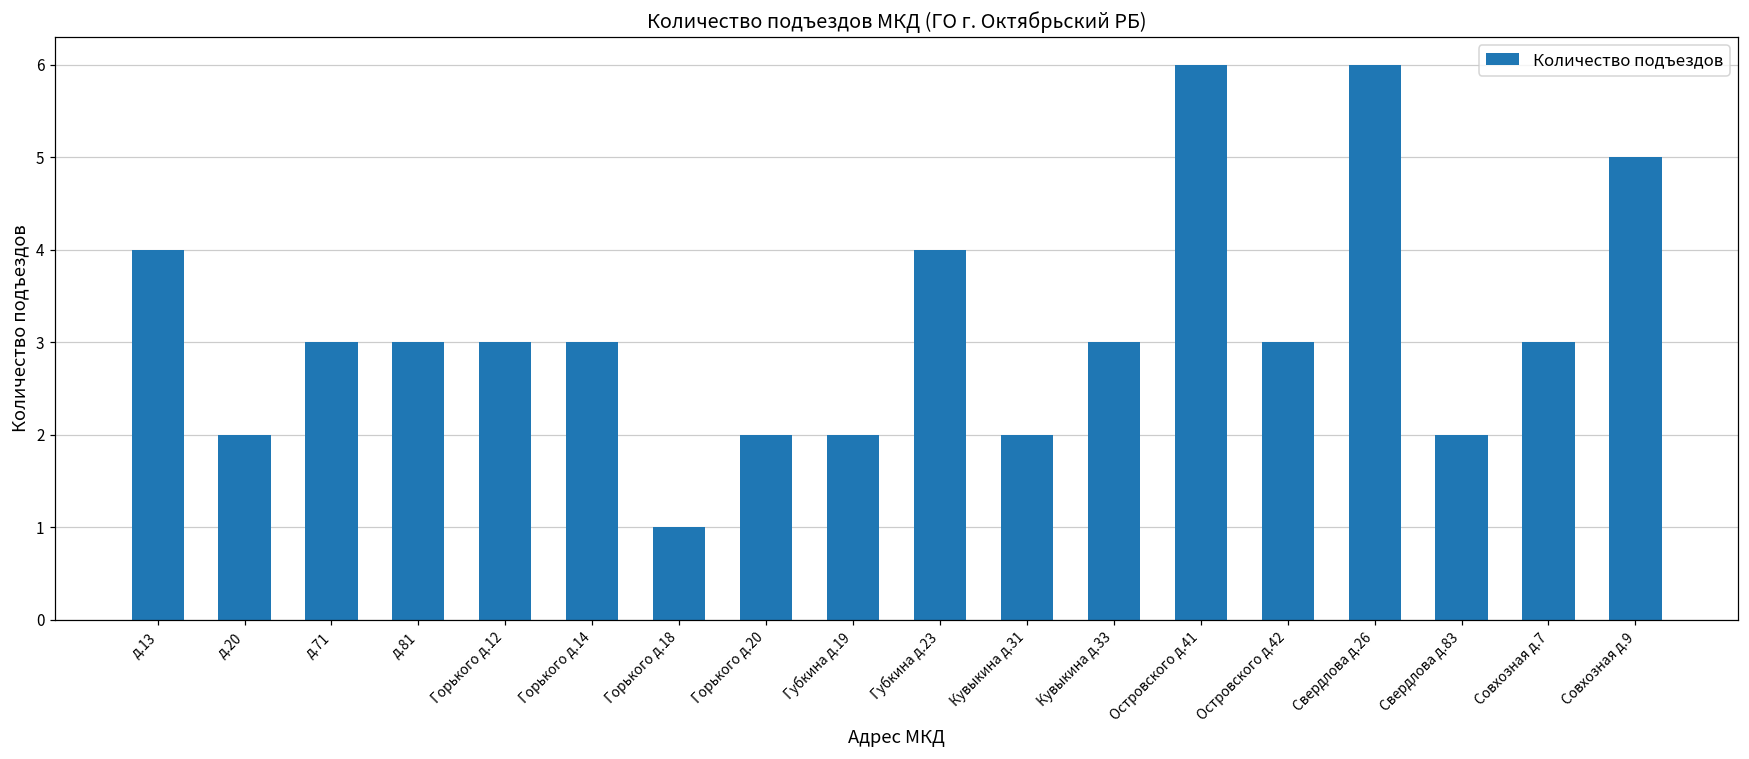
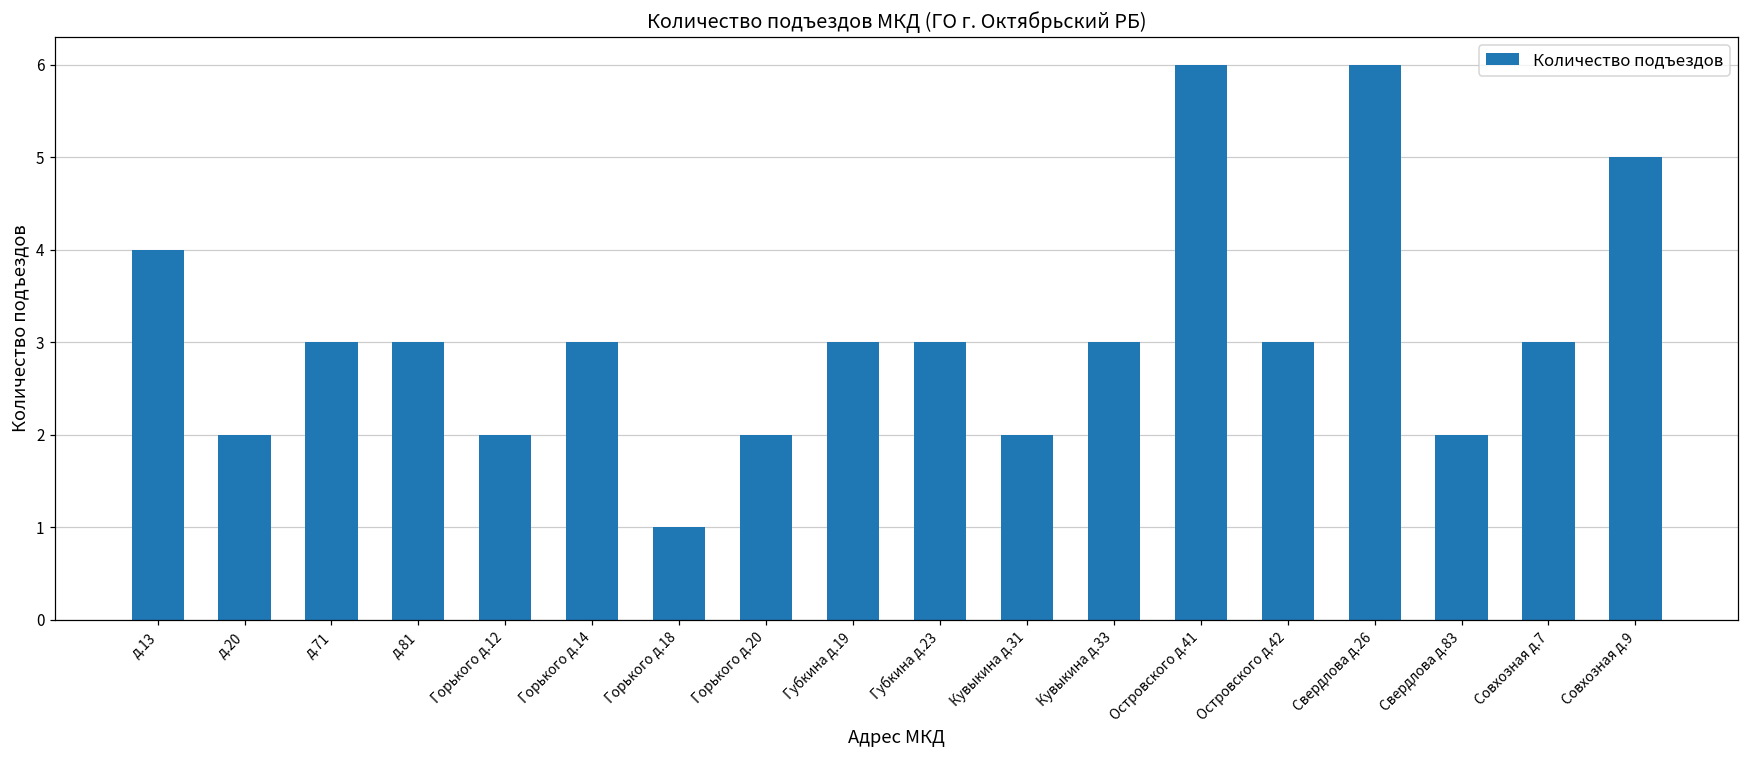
  {
    "д.13": 4,
    "д.20": 2,
    "д.71": 3,
    "д.81": 3,
-   "Горького д.12": 3,
+   "Горького д.12": 2,
    "Горького д.14": 3,
    "Горького д.18": 1,
    "Горького д.20": 2,
-   "Губкина д.19": 2,
-   "Губкина д.23": 4,
+   "Губкина д.19": 3,
+   "Губкина д.23": 3,
    "Кувыкина д.31": 2,
    "Кувыкина д.33": 3,
    "Островского д.41": 6,
    "Островского д.42": 3,
    "Свердлова д.26": 6,
    "Свердлова д.83": 2,
    "Совхозная д.7": 3,
    "Совхозная д.9": 5
  }
